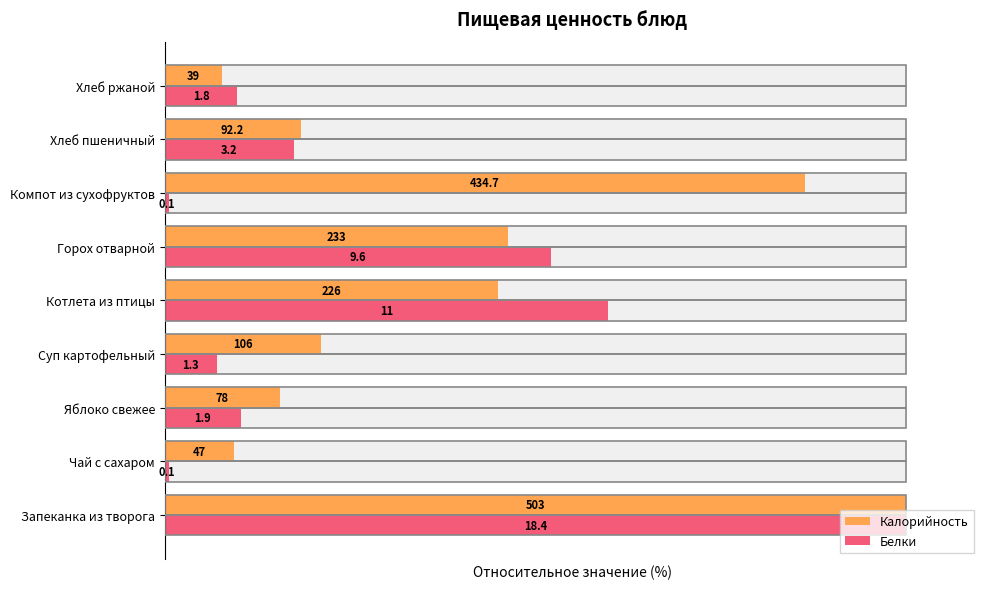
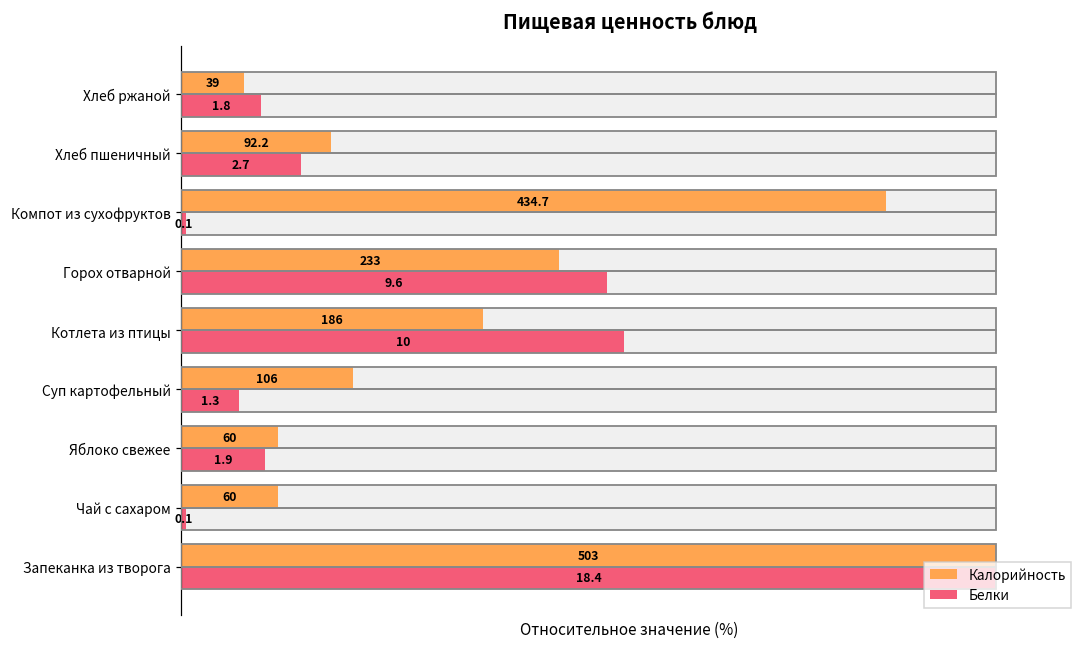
  {
    "Калорийность": {
-     "Котлета из птицы": 226,
-     "Яблоко свежее": 78,
-     "Чай с сахаром": 47
+     "Котлета из птицы": 186,
+     "Яблоко свежее": 60,
+     "Чай с сахаром": 60
    },
    "Белки": {
-     "Хлеб пшеничный": 3.2,
-     "Котлета из птицы": 11
+     "Хлеб пшеничный": 2.7,
+     "Котлета из птицы": 10
    }
  }
